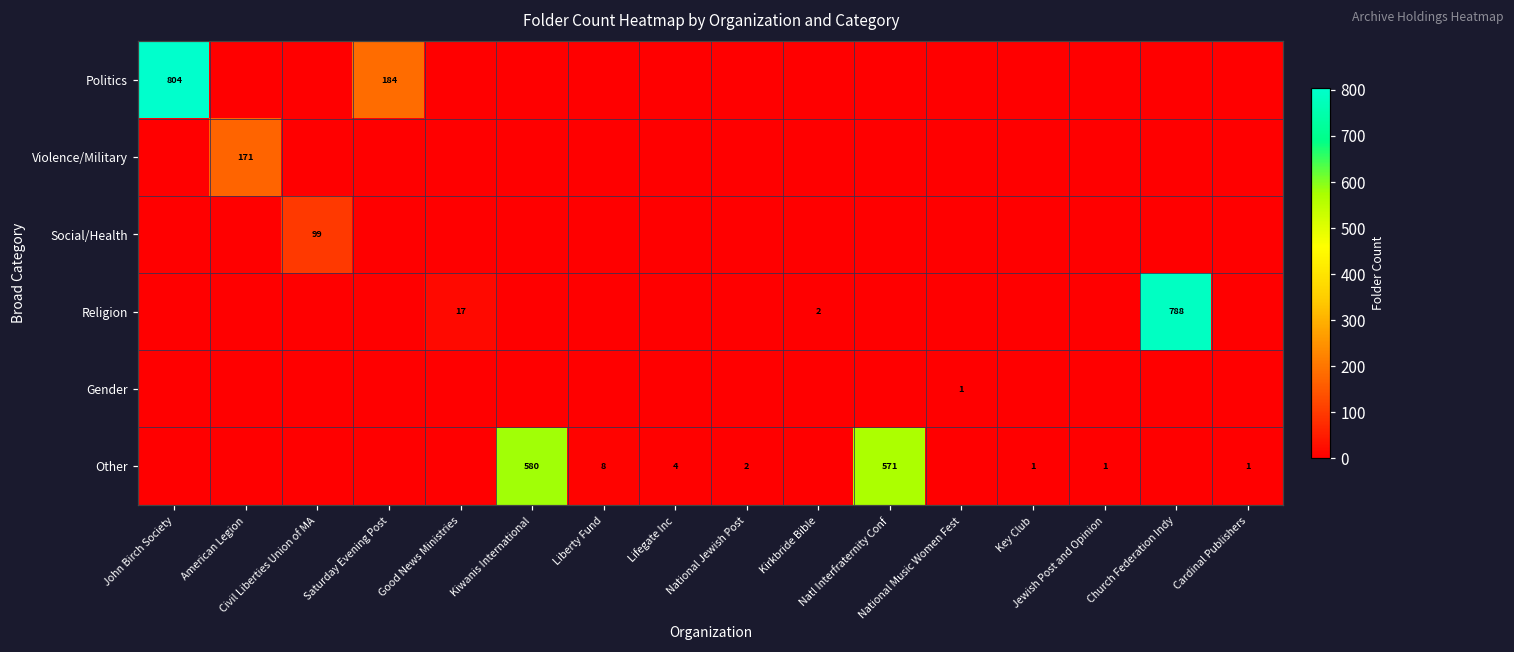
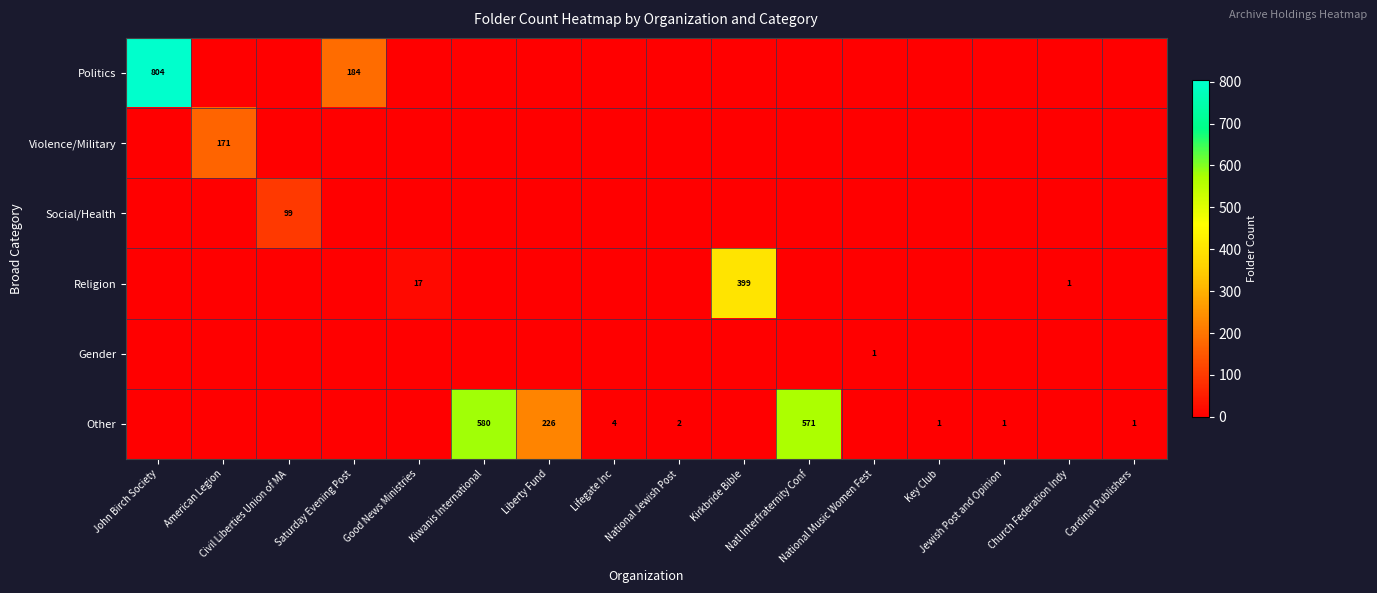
  {
    "Politics": {
      "John Birch Society": 804,
      "Saturday Evening Post": 184
    },
    "Violence/Military": {
      "American Legion": 171
    },
    "Social/Health": {
      "Civil Liberties Union of MA": 99
    },
    "Religion": {
      "Good News Ministries": 17,
-     "Kirkbride Bible": 2,
-     "Church Federation Indy": 788
+     "Kirkbride Bible": 399,
+     "Church Federation Indy": 1
    },
    "Gender": {
      "National Music Women Fest": 1
    },
    "Other": {
      "Kiwanis International": 580,
-     "Liberty Fund": 8,
+     "Liberty Fund": 226,
      "Lifegate Inc": 4,
      "National Jewish Post": 2,
      "Natl Interfraternity Conf": 571,
      "Key Club": 1,
      "Jewish Post and Opinion": 1,
      "Cardinal Publishers": 1
    }
  }
